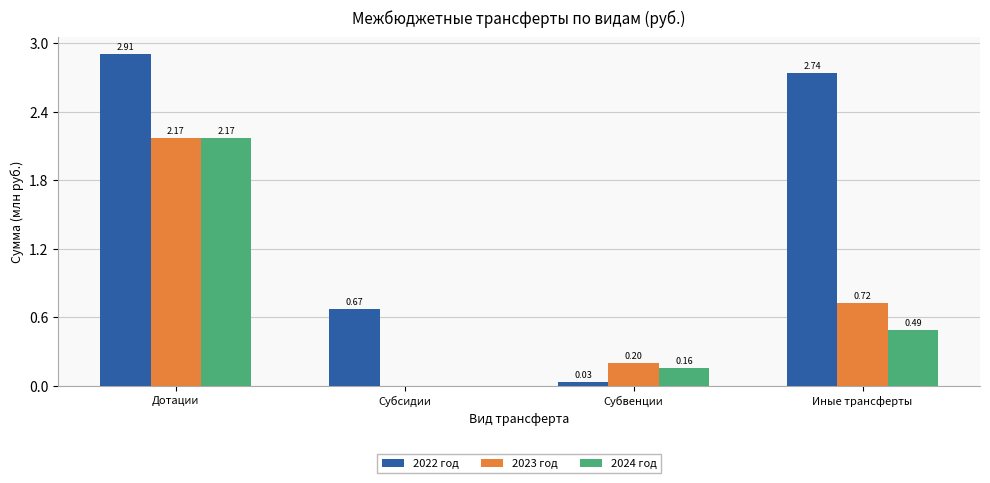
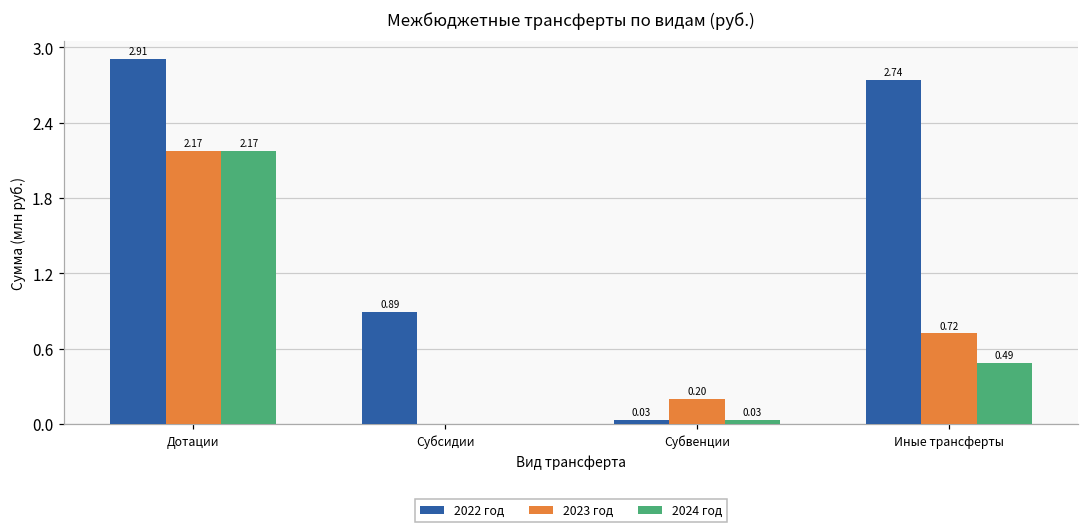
  {
    "2022 год": {
      "Дотации": 2.91,
-     "Субсидии": 0.67,
+     "Субсидии": 0.89,
      "Субвенции": 0.03,
      "Иные трансферты": 2.74
    },
    "2023 год": {
      "Дотации": 2.17,
      "Субвенции": 0.20,
      "Иные трансферты": 0.72
    },
    "2024 год": {
      "Дотации": 2.17,
-     "Субвенции": 0.16,
+     "Субвенции": 0.03,
      "Иные трансферты": 0.49
    }
  }
